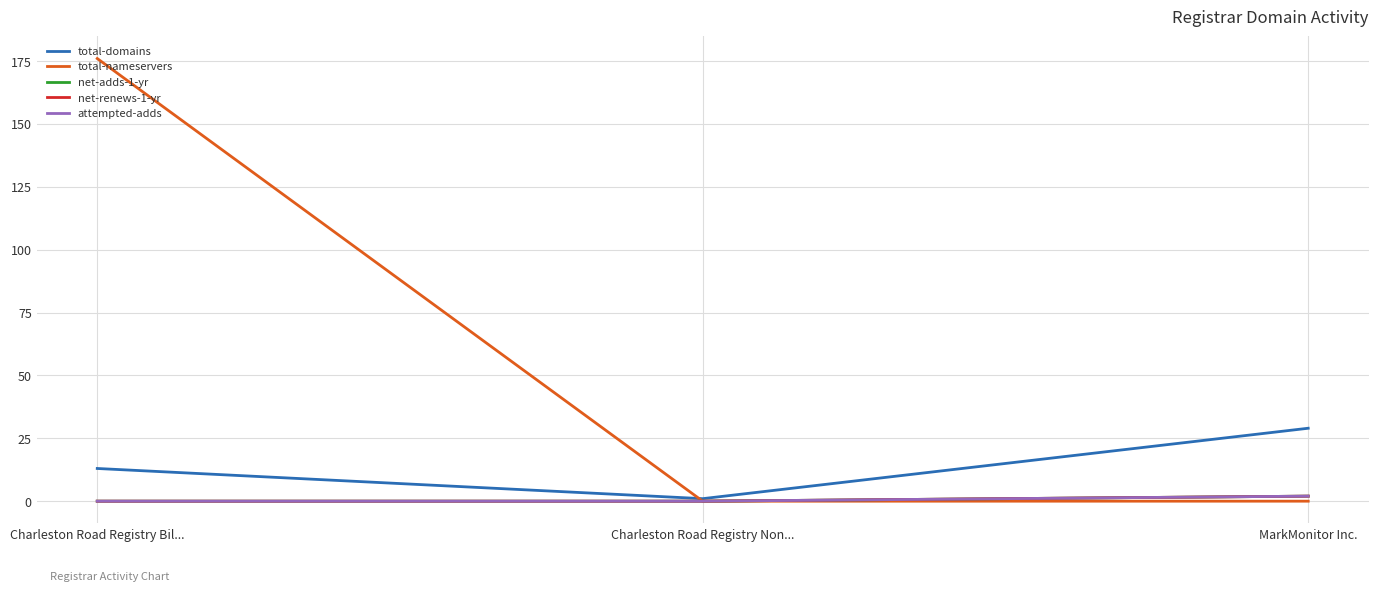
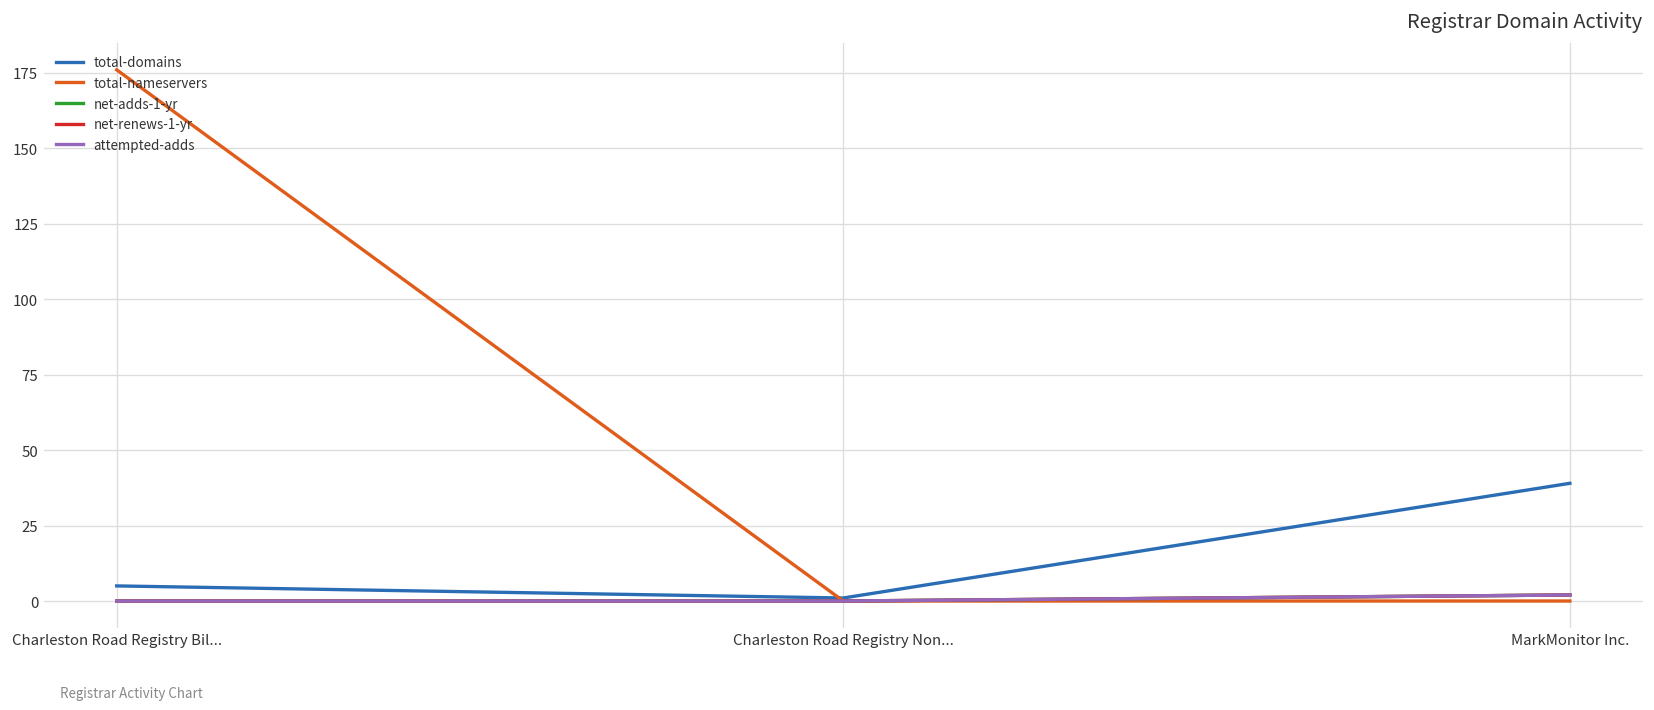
  {
    "total-domains": {
-     "Charleston Road Registry Bil...": 13,
-     "MarkMonitor Inc.": 29
+     "Charleston Road Registry Bil...": 5,
+     "MarkMonitor Inc.": 39
    },
    "total-nameservers": {
      "Charleston Road Registry Bil...": 176,
      "MarkMonitor Inc.": 0
    },
    "attempted-adds": {
      "Charleston Road Registry Bil...": 0,
      "MarkMonitor Inc.": 2
    }
  }
